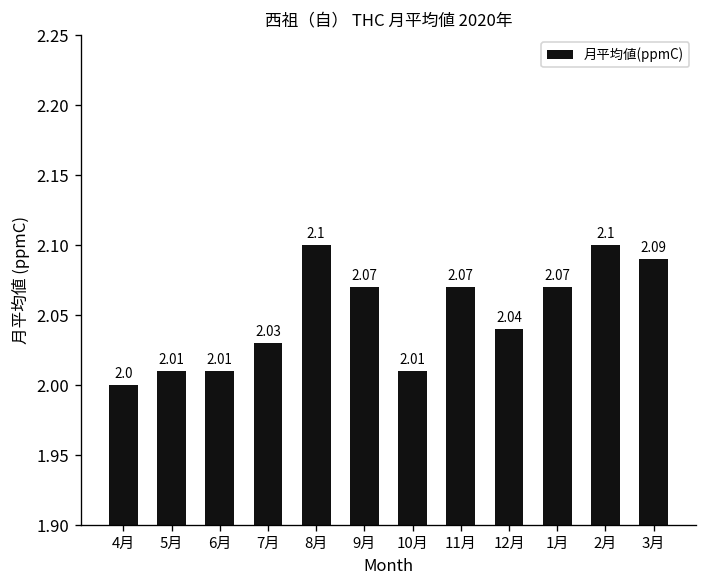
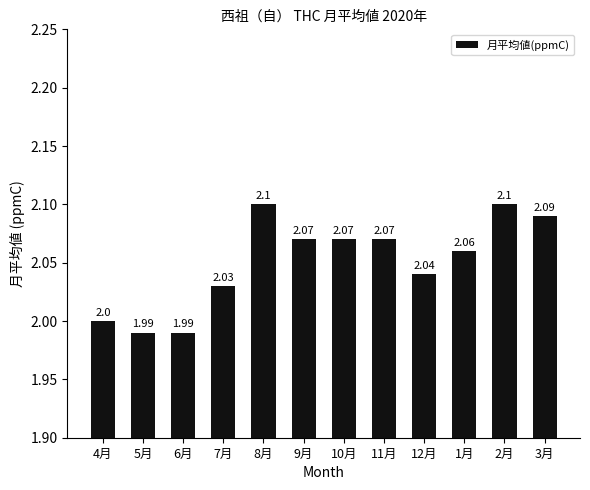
  {
    "4月": 2.0,
-   "5月": 2.01,
-   "6月": 2.01,
+   "5月": 1.99,
+   "6月": 1.99,
    "7月": 2.03,
    "8月": 2.1,
    "9月": 2.07,
-   "10月": 2.01,
+   "10月": 2.07,
    "11月": 2.07,
    "12月": 2.04,
-   "1月": 2.07,
+   "1月": 2.06,
    "2月": 2.1,
    "3月": 2.09
  }
